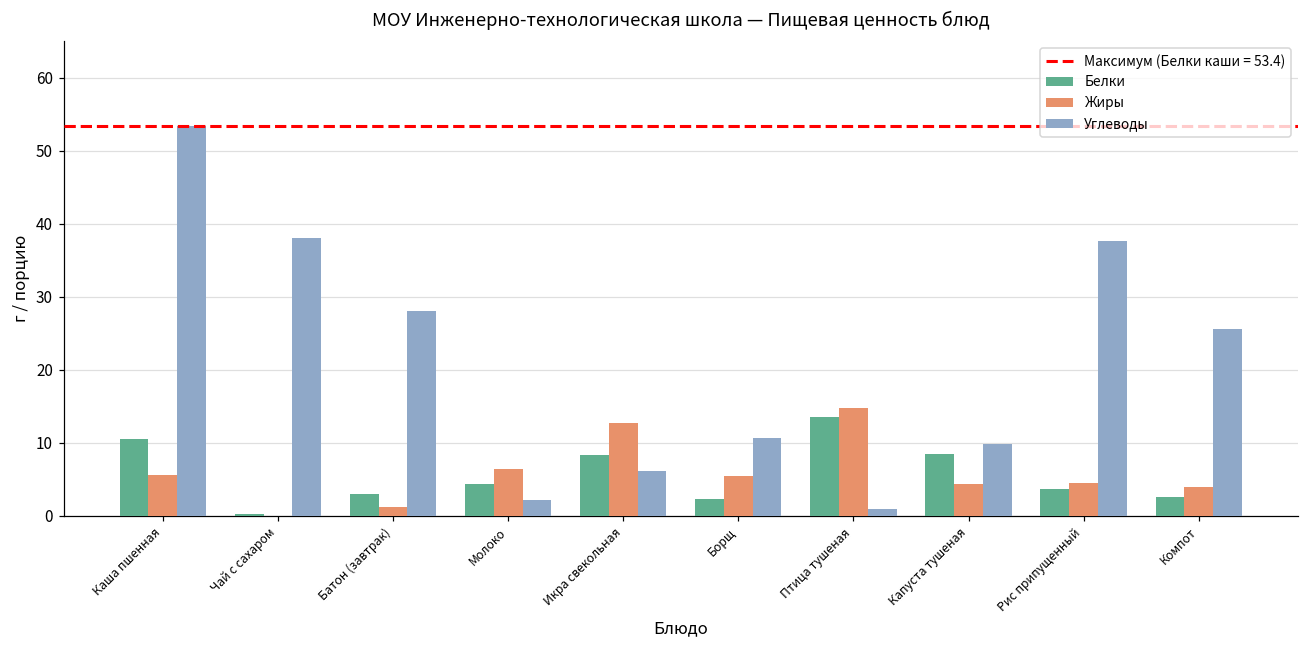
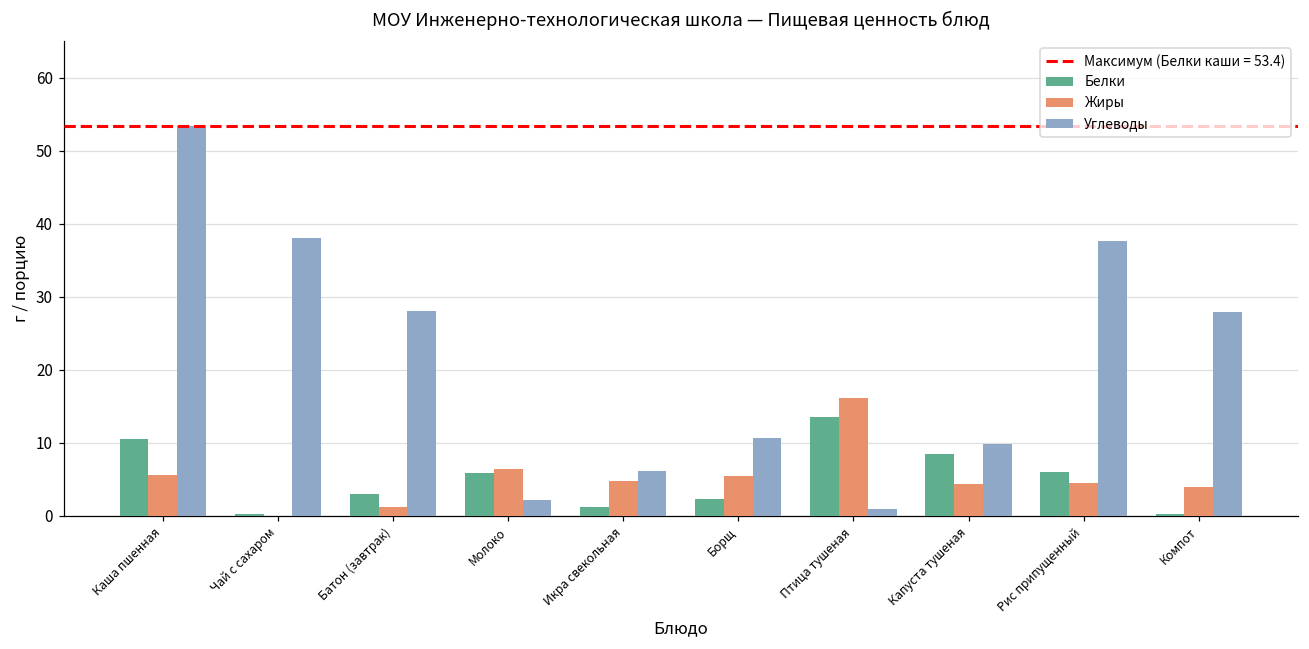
  {
    "Белки": {
      "Каша пшенная": 11,
      "Батон (завтрак)": 3,
-     "Молоко": 4,
-     "Икра свекольная": 8,
+     "Молоко": 6,
+     "Икра свекольная": 1,
      "Борщ": 2,
      "Птица тушеная": 14,
      "Капуста тушеная": 8,
-     "Рис припущенный": 4,
-     "Компот": 3
+     "Рис припущенный": 6,
+     "Компот": 0
    },
    "Жиры": {
      "Каша пшенная": 6,
      "Чай с сахаром": 0,
      "Батон (завтрак)": 1,
      "Молоко": 6,
-     "Икра свекольная": 13,
+     "Икра свекольная": 5,
      "Борщ": 5,
-     "Птица тушеная": 15,
+     "Птица тушеная": 16,
      "Капуста тушеная": 4,
      "Рис припущенный": 5,
      "Компот": 4
    },
    "Углеводы": {
      "Каша пшенная": 53,
      "Чай с сахаром": 38,
      "Батон (завтрак)": 28,
      "Молоко": 2,
      "Икра свекольная": 6,
      "Борщ": 11,
      "Птица тушеная": 1,
      "Капуста тушеная": 10,
      "Рис припущенный": 38,
-     "Компот": 26
+     "Компот": 28
    }
  }
